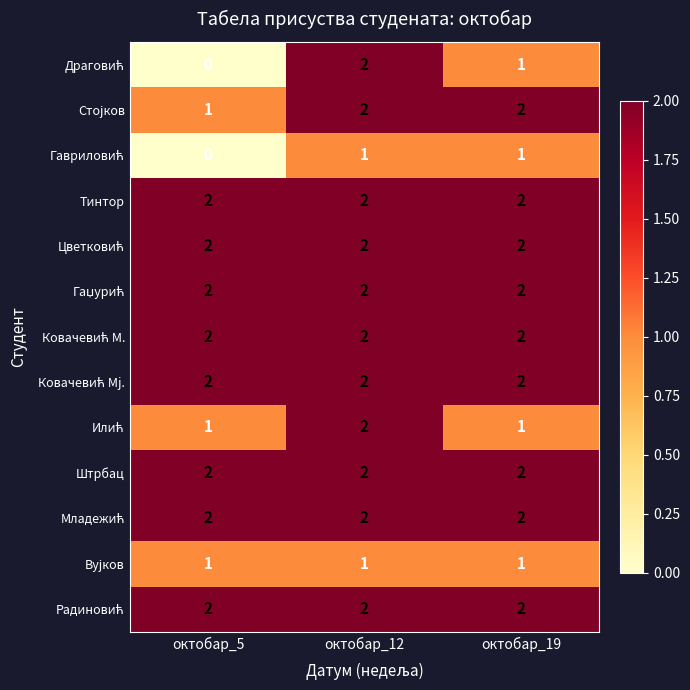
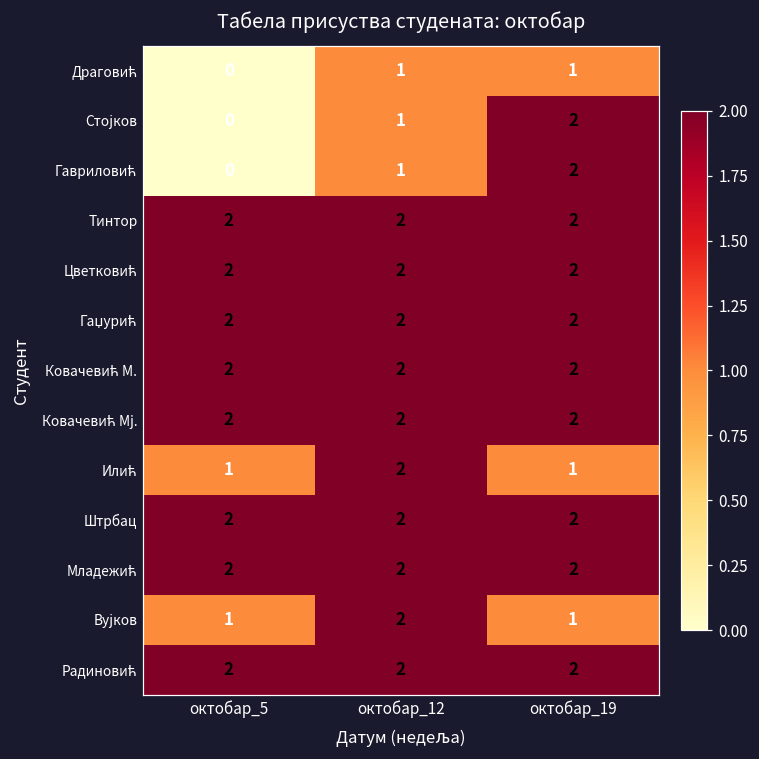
  {
    "Драговић": {
      "октобар_5": 0,
-     "октобар_12": 2,
+     "октобар_12": 1,
      "октобар_19": 1
    },
    "Стојков": {
-     "октобар_5": 1,
-     "октобар_12": 2,
+     "октобар_5": 0,
+     "октобар_12": 1,
      "октобар_19": 2
    },
    "Гавриловић": {
      "октобар_5": 0,
      "октобар_12": 1,
-     "октобар_19": 1
+     "октобар_19": 2
    },
    "Тинтор": {
      "октобар_5": 2,
      "октобар_12": 2,
      "октобар_19": 2
    },
    "Цветковић": {
      "октобар_5": 2,
      "октобар_12": 2,
      "октобар_19": 2
    },
    "Гаџурић": {
      "октобар_5": 2,
      "октобар_12": 2,
      "октобар_19": 2
    },
    "Ковачевић М.": {
      "октобар_5": 2,
      "октобар_12": 2,
      "октобар_19": 2
    },
    "Ковачевић Mj.": {
      "октобар_5": 2,
      "октобар_12": 2,
      "октобар_19": 2
    },
    "Илић": {
      "октобар_5": 1,
      "октобар_12": 2,
      "октобар_19": 1
    },
    "Штрбац": {
      "октобар_5": 2,
      "октобар_12": 2,
      "октобар_19": 2
    },
    "Младежић": {
      "октобар_5": 2,
      "октобар_12": 2,
      "октобар_19": 2
    },
    "Вујков": {
      "октобар_5": 1,
-     "октобар_12": 1,
+     "октобар_12": 2,
      "октобар_19": 1
    },
    "Радиновић": {
      "октобар_5": 2,
      "октобар_12": 2,
      "октобар_19": 2
    }
  }
